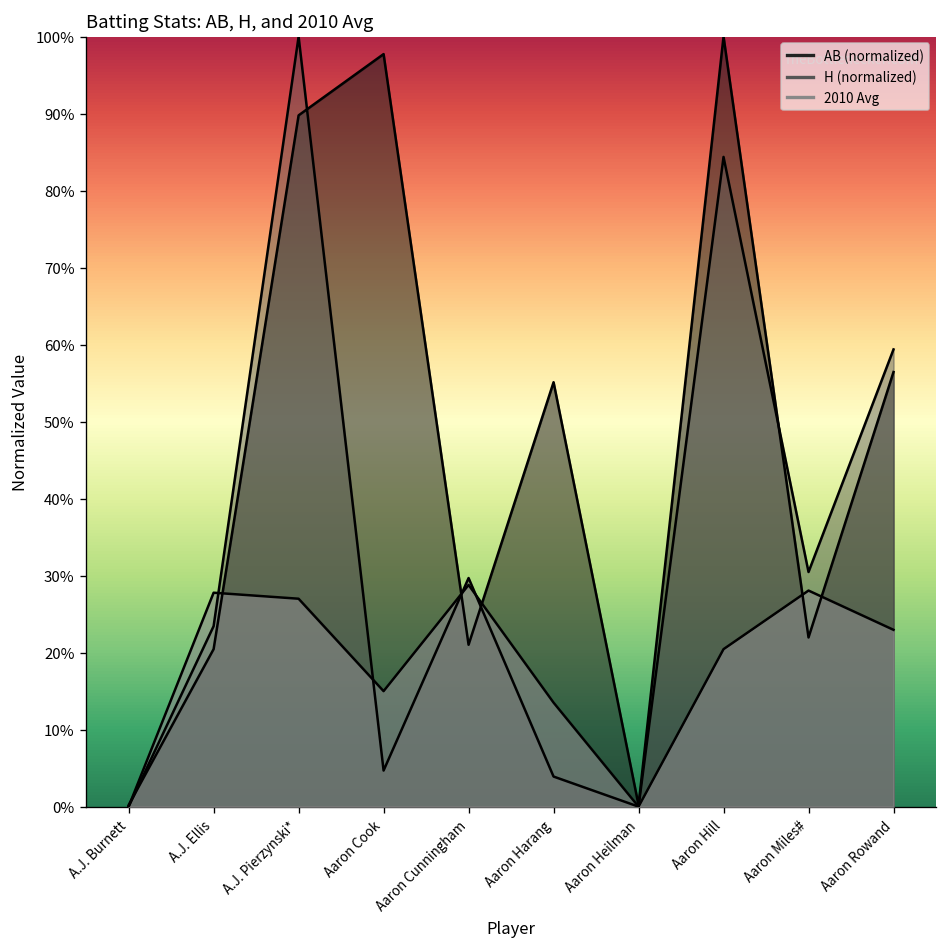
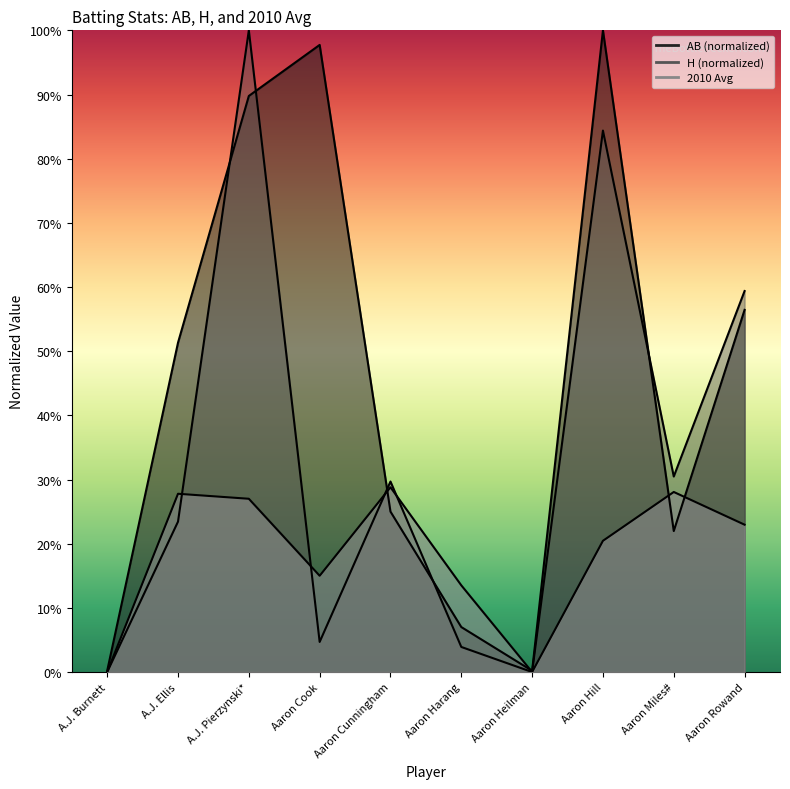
  {
    "AB (normalized)": {
-     "A.J. Ellis": "20%",
+     "A.J. Ellis": "51%",
      "A.J. Pierzynski*": "90%",
      "Aaron Cook": "98%",
-     "Aaron Cunningham": "21%",
-     "Aaron Harang": "55%",
+     "Aaron Cunningham": "25%",
+     "Aaron Harang": "7%",
      "Aaron Hill": "100%",
      "Aaron Miles#": "22%",
      "Aaron Rowand": "56%"
    }
  }
